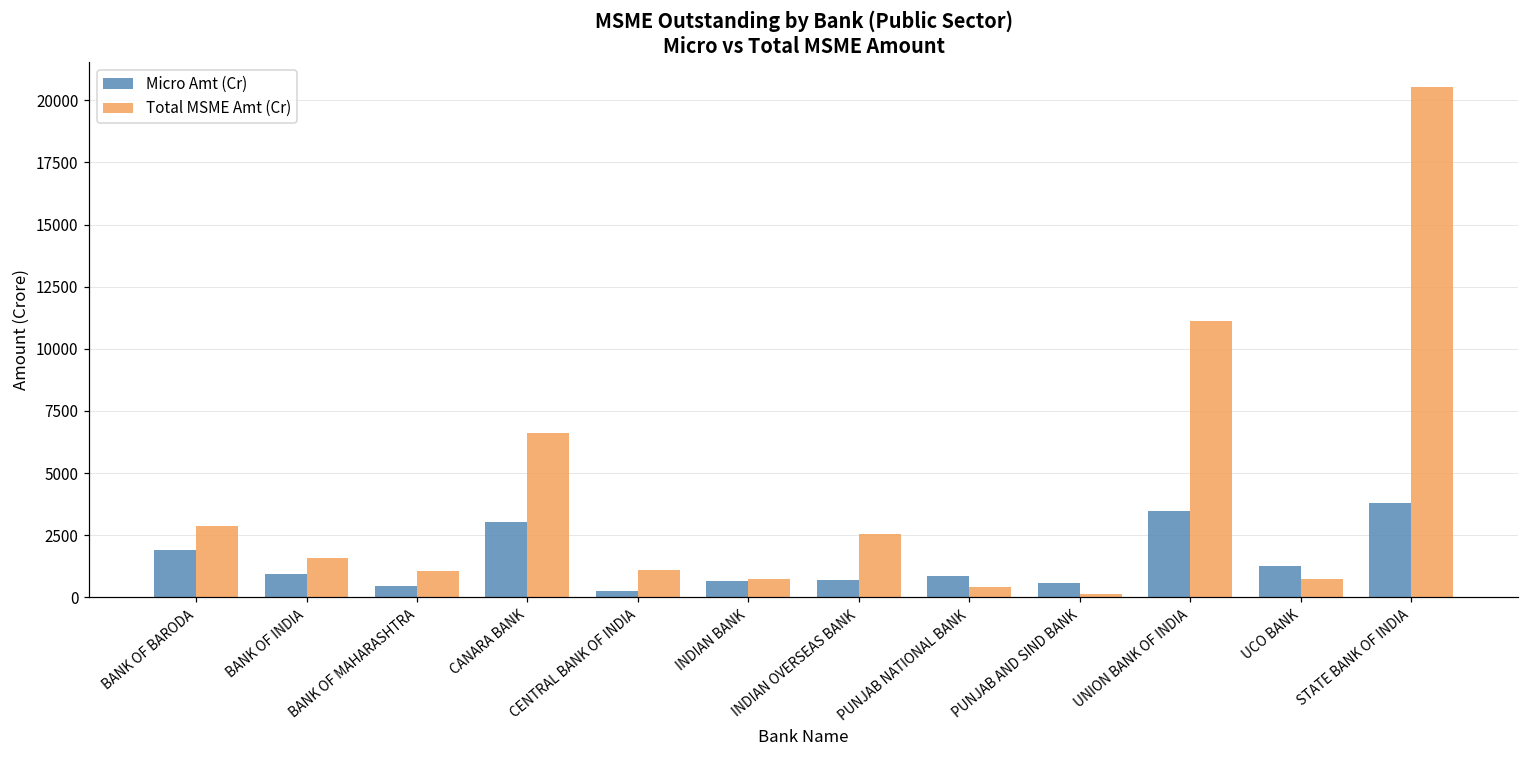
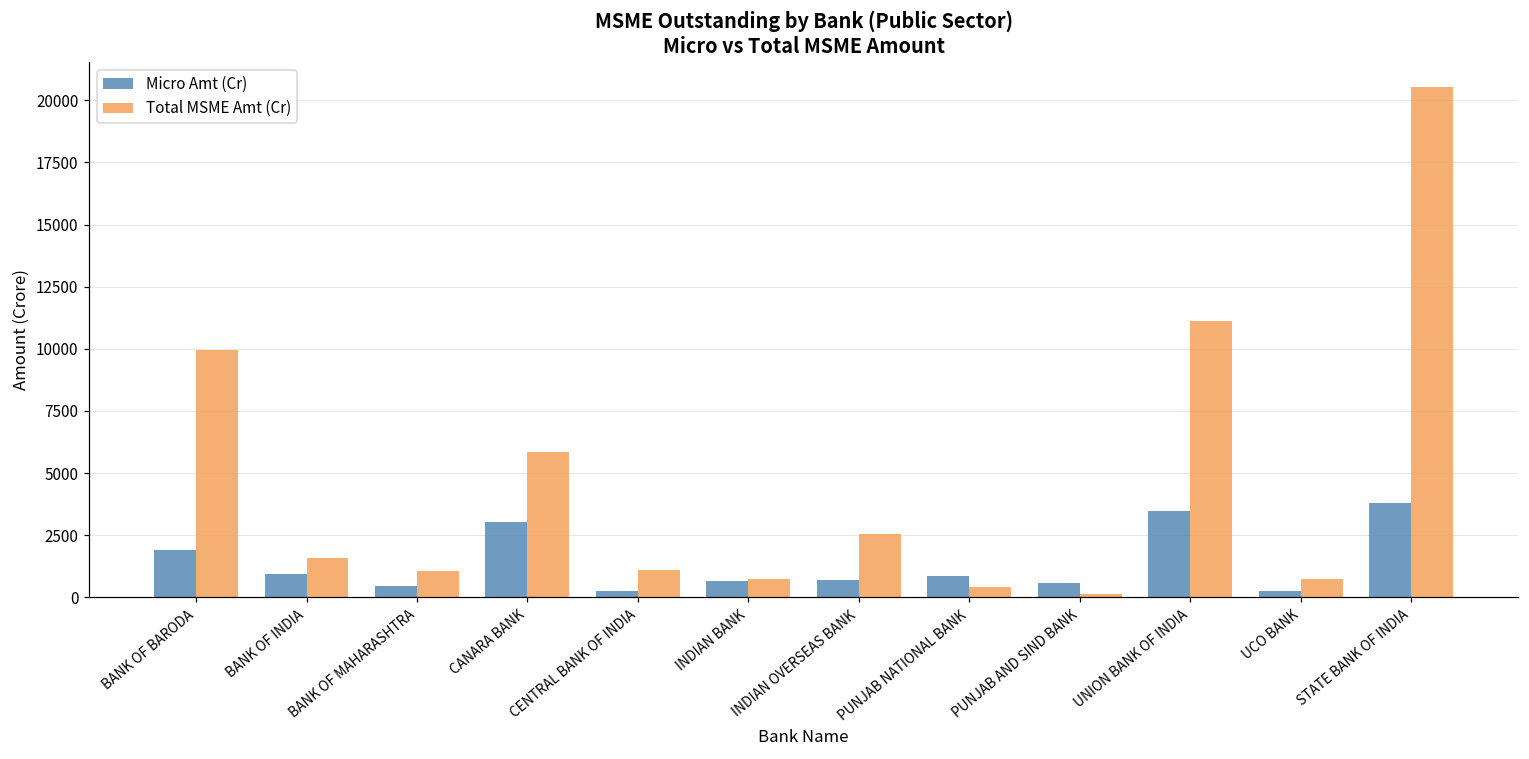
  {
    "Micro Amt (Cr)": {
      "BANK OF BARODA": 1900,
      "BANK OF INDIA": 900,
      "BANK OF MAHARASHTRA": 500,
      "CANARA BANK": 3000,
      "CENTRAL BANK OF INDIA": 200,
      "INDIAN BANK": 700,
      "INDIAN OVERSEAS BANK": 700,
      "PUNJAB NATIONAL BANK": 800,
      "PUNJAB AND SIND BANK": 600,
      "UNION BANK OF INDIA": 3500,
-     "UCO BANK": 1200,
+     "UCO BANK": 200,
      "STATE BANK OF INDIA": 3800
    },
    "Total MSME Amt (Cr)": {
-     "BANK OF BARODA": 2900,
+     "BANK OF BARODA": 10000,
      "BANK OF INDIA": 1600,
      "BANK OF MAHARASHTRA": 1100,
-     "CANARA BANK": 6600,
+     "CANARA BANK": 5900,
      "CENTRAL BANK OF INDIA": 1100,
      "INDIAN BANK": 700,
      "INDIAN OVERSEAS BANK": 2500,
      "PUNJAB NATIONAL BANK": 400,
      "PUNJAB AND SIND BANK": 100,
      "UNION BANK OF INDIA": 11100,
      "UCO BANK": 700,
      "STATE BANK OF INDIA": 20500
    }
  }
